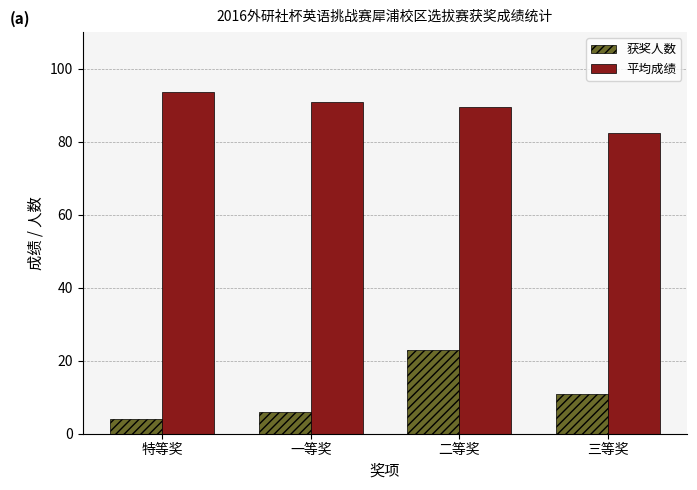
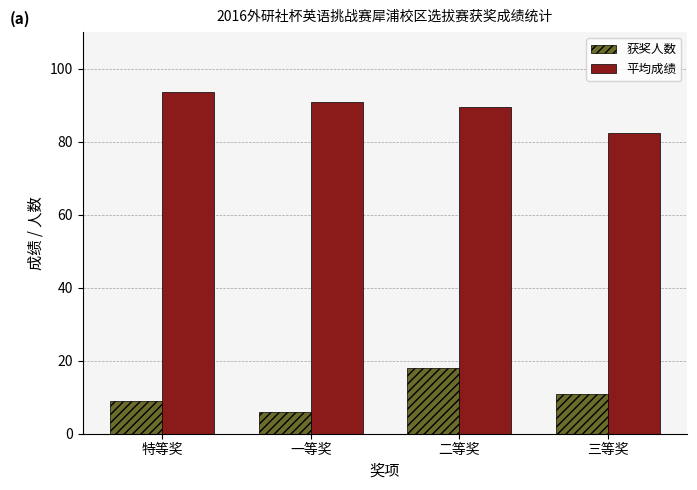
  {
    "获奖人数": {
-     "特等奖": 4,
+     "特等奖": 9,
      "一等奖": 6,
-     "二等奖": 23,
+     "二等奖": 18,
      "三等奖": 11
    },
    "平均成绩": {
      "特等奖": 94,
      "一等奖": 91,
      "二等奖": 89,
      "三等奖": 82
    }
  }
